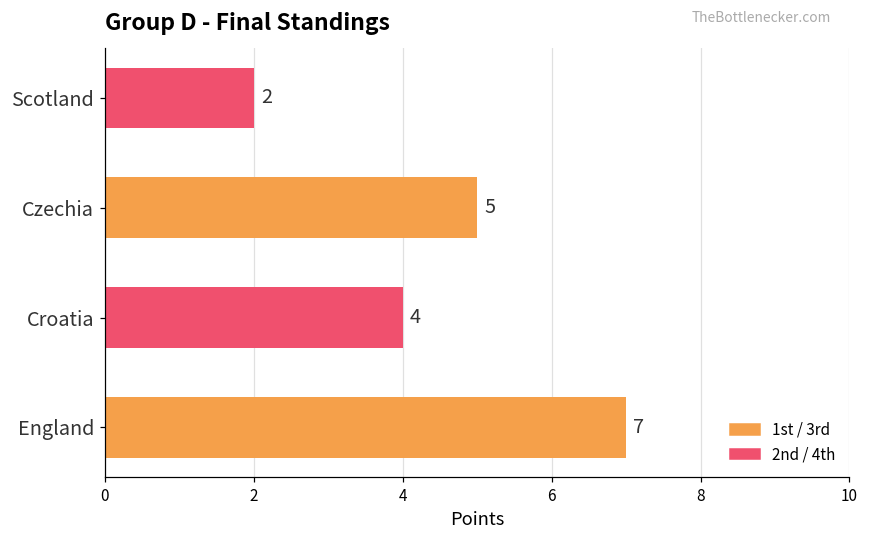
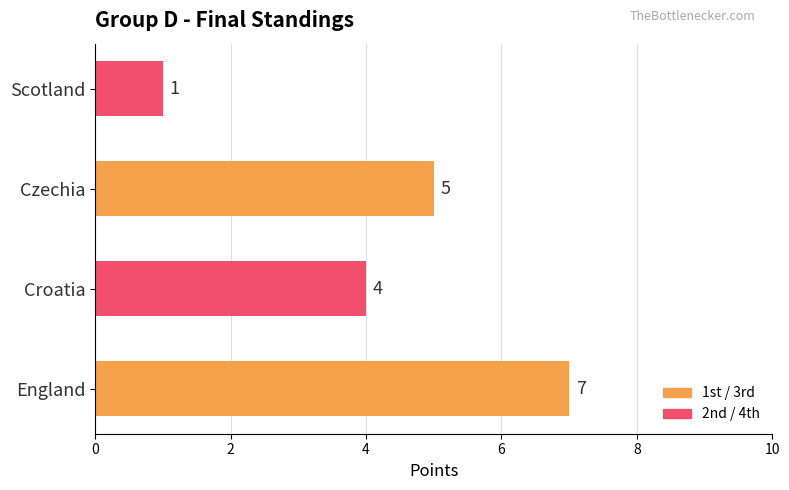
  {
-   "Scotland": 2,
+   "Scotland": 1,
    "Czechia": 5,
    "Croatia": 4,
    "England": 7
  }
